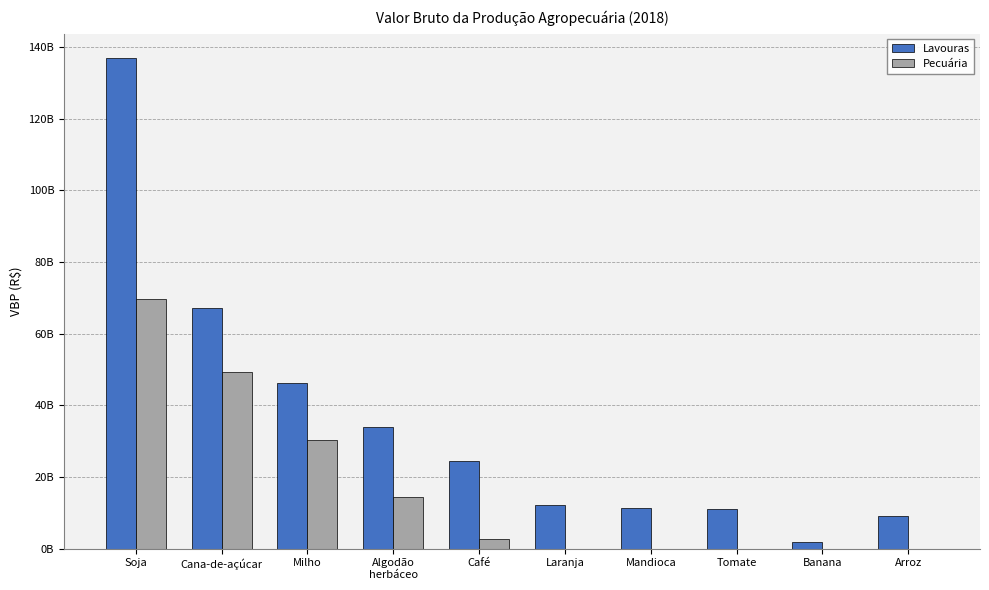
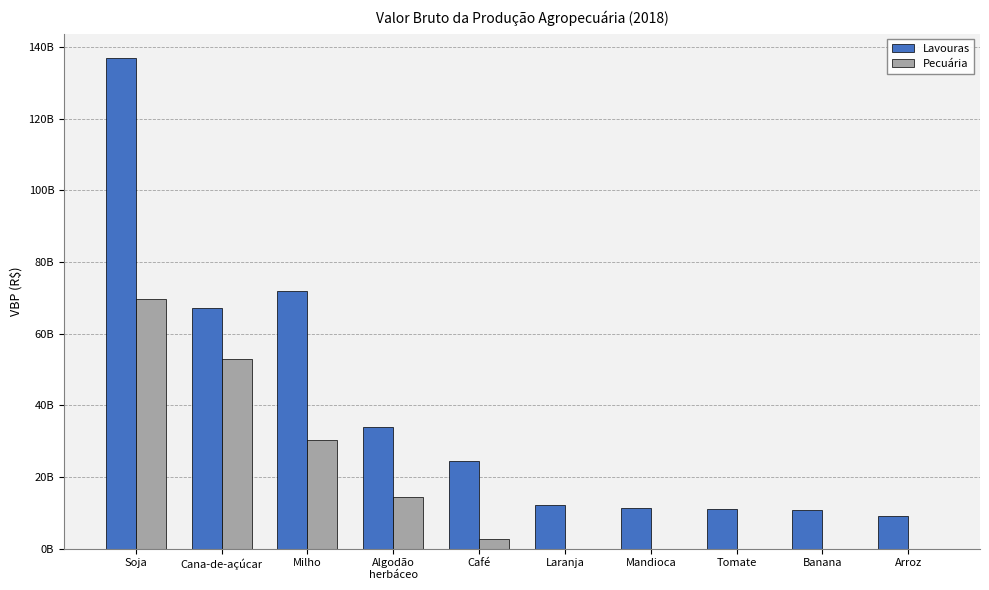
  {
    "Lavouras": {
      "Soja": 137000000000,
      "Cana-de-açúcar": 67000000000,
-     "Milho": 46000000000,
+     "Milho": 72000000000,
      "Algodão herbáceo": 34000000000,
      "Café": 24000000000,
      "Laranja": 12000000000,
      "Mandioca": 11000000000,
      "Tomate": 11000000000,
-     "Banana": 2000000000,
+     "Banana": 11000000000,
      "Arroz": 9000000000
    },
    "Pecuária": {
      "Soja": 70000000000,
-     "Cana-de-açúcar": 49000000000,
+     "Cana-de-açúcar": 53000000000,
      "Milho": 30000000000,
      "Algodão herbáceo": 14000000000,
      "Café": 3000000000,
      "Laranja": 0,
      "Mandioca": 0,
      "Tomate": 0,
      "Banana": 0,
      "Arroz": 0
    }
  }
